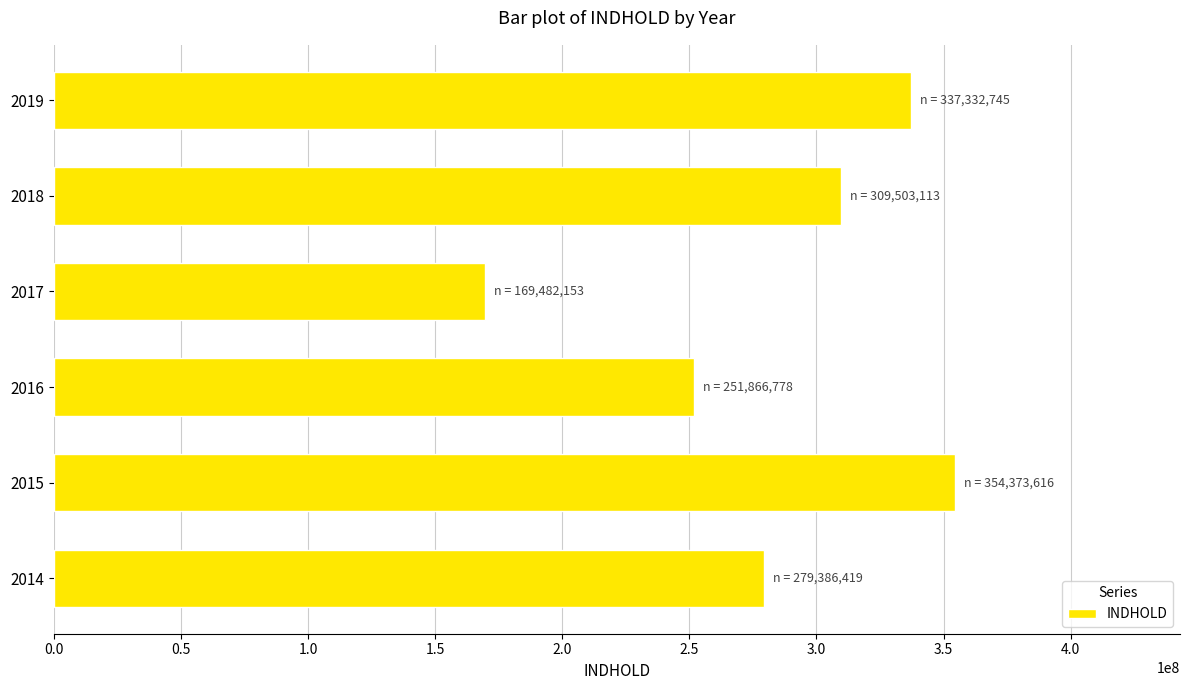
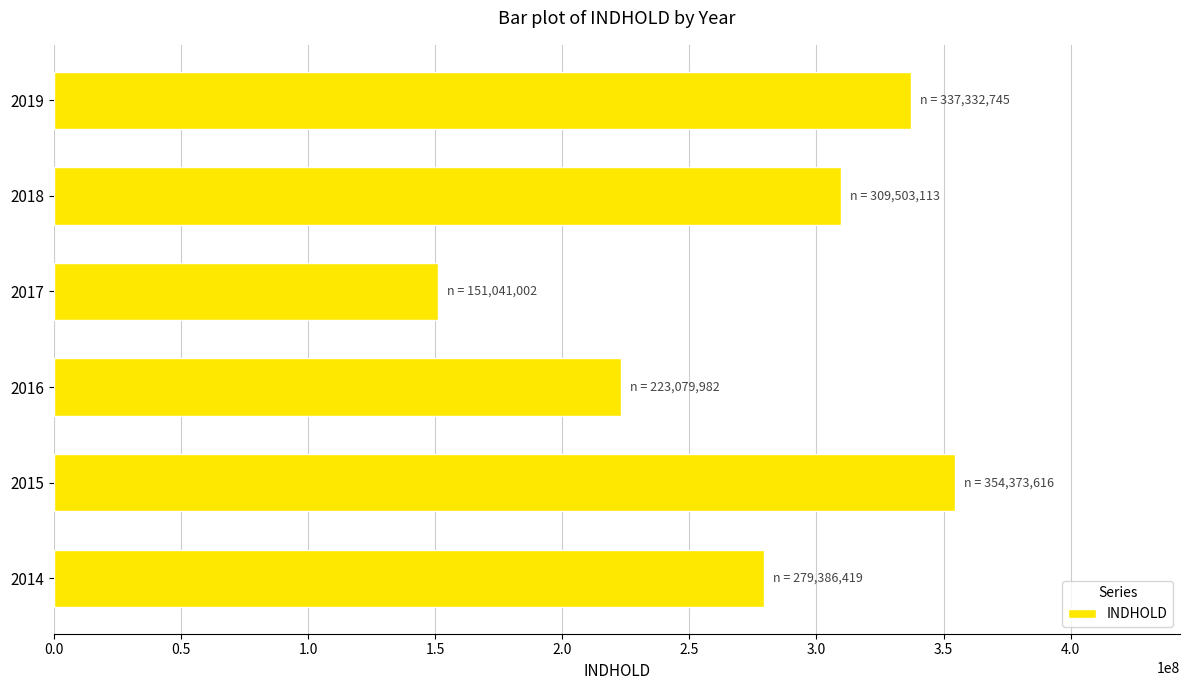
  {
    "2019": "337,332,745",
    "2018": "309,503,113",
-   "2017": "169,482,153",
-   "2016": "251,866,778",
+   "2017": "151,041,002",
+   "2016": "223,079,982",
    "2015": "354,373,616",
    "2014": "279,386,419"
  }
